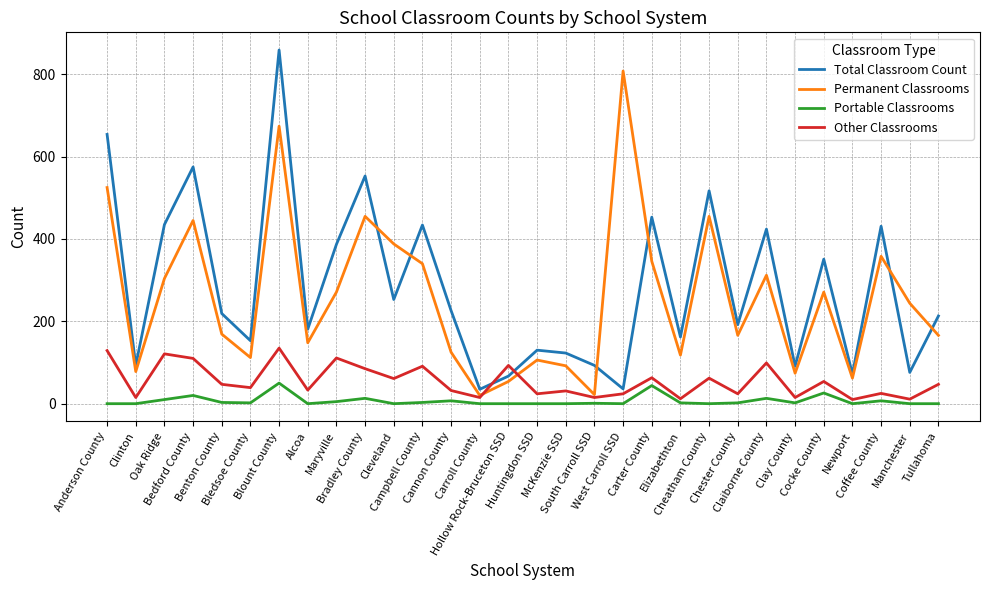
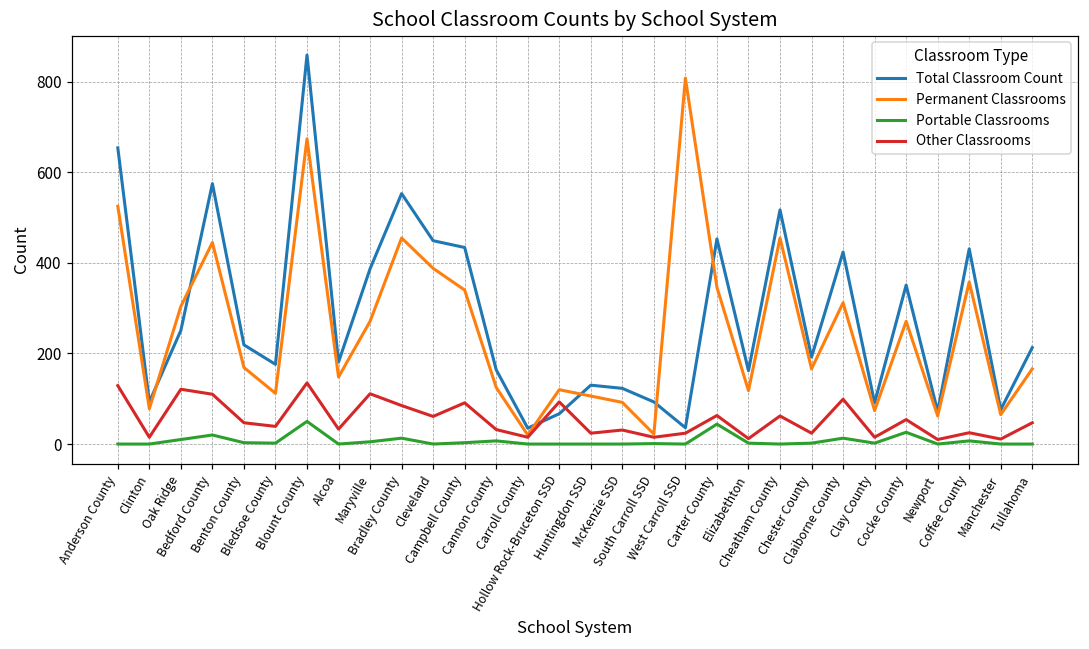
  {
    "Total Classroom Count": {
      "Anderson County": 650,
      "Clinton": 90,
-     "Oak Ridge": 440,
+     "Oak Ridge": 250,
      "Bedford County": 580,
      "Benton County": 220,
-     "Bledsoe County": 150,
+     "Bledsoe County": 180,
      "Blount County": 860,
      "Alcoa": 180,
      "Maryville": 390,
      "Bradley County": 550,
-     "Cleveland": 250,
+     "Cleveland": 450,
      "Campbell County": 430,
-     "Cannon County": 230,
+     "Cannon County": 160,
      "Carroll County": 40,
      "Hollow Rock-Bruceton SSD": 70,
      "Huntingdon SSD": 130,
      "McKenzie SSD": 120,
      "South Carroll SSD": 90,
      "West Carroll SSD": 40,
      "Carter County": 450,
      "Elizabethton": 160,
      "Cheatham County": 520,
      "Chester County": 190,
      "Claiborne County": 420,
      "Clay County": 90,
      "Cocke County": 350,
      "Newport": 70,
      "Coffee County": 430,
      "Manchester": 80,
      "Tullahoma": 210
    },
    "Permanent Classrooms": {
      "Anderson County": 530,
      "Clinton": 80,
      "Oak Ridge": 300,
      "Bedford County": 450,
      "Benton County": 170,
      "Bledsoe County": 110,
      "Blount County": 670,
      "Alcoa": 150,
      "Maryville": 270,
      "Bradley County": 460,
      "Cleveland": 390,
      "Campbell County": 340,
      "Cannon County": 130,
-     "Hollow Rock-Bruceton SSD": 50,
+     "Hollow Rock-Bruceton SSD": 120,
      "Huntingdon SSD": 110,
      "McKenzie SSD": 90,
      "South Carroll SSD": 20,
      "West Carroll SSD": 810,
      "Carter County": 350,
      "Elizabethton": 120,
      "Cheatham County": 460,
      "Chester County": 170,
      "Claiborne County": 310,
      "Clay County": 70,
      "Cocke County": 270,
      "Newport": 60,
      "Coffee County": 360,
-     "Manchester": 240,
+     "Manchester": 70,
      "Tullahoma": 170
    },
    "Portable Classrooms": {
      "Anderson County": 0,
      "Clinton": 0,
      "Oak Ridge": 10,
      "Bedford County": 20,
      "Benton County": 0,
      "Bledsoe County": 0,
      "Blount County": 50,
      "Alcoa": 0,
      "Maryville": 10,
      "Bradley County": 10,
      "Cleveland": 0,
      "Campbell County": 0,
      "Cannon County": 10,
      "Carroll County": 0,
      "Hollow Rock-Bruceton SSD": 0,
      "Huntingdon SSD": 0,
      "McKenzie SSD": 0,
      "South Carroll SSD": 0,
      "West Carroll SSD": 0,
      "Carter County": 40,
      "Elizabethton": 0,
      "Cheatham County": 0,
      "Chester County": 0,
      "Claiborne County": 10,
      "Clay County": 0,
      "Cocke County": 30,
      "Newport": 0,
      "Coffee County": 10,
      "Manchester": 0,
      "Tullahoma": 0
    },
    "Other Classrooms": {
      "Anderson County": 130,
      "Clinton": 20,
      "Oak Ridge": 120,
      "Bedford County": 110,
      "Benton County": 50,
      "Bledsoe County": 40,
      "Blount County": 140,
      "Alcoa": 30,
      "Maryville": 110,
      "Bradley County": 90,
      "Cleveland": 60,
      "Campbell County": 90,
      "Cannon County": 30,
      "Hollow Rock-Bruceton SSD": 90,
      "Huntingdon SSD": 20,
      "McKenzie SSD": 30,
      "South Carroll SSD": 20,
      "West Carroll SSD": 20,
      "Carter County": 60,
      "Elizabethton": 10,
      "Cheatham County": 60,
      "Chester County": 20,
      "Claiborne County": 100,
      "Clay County": 20,
      "Cocke County": 50,
      "Newport": 10,
      "Coffee County": 30,
      "Manchester": 10,
      "Tullahoma": 50
    }
  }
